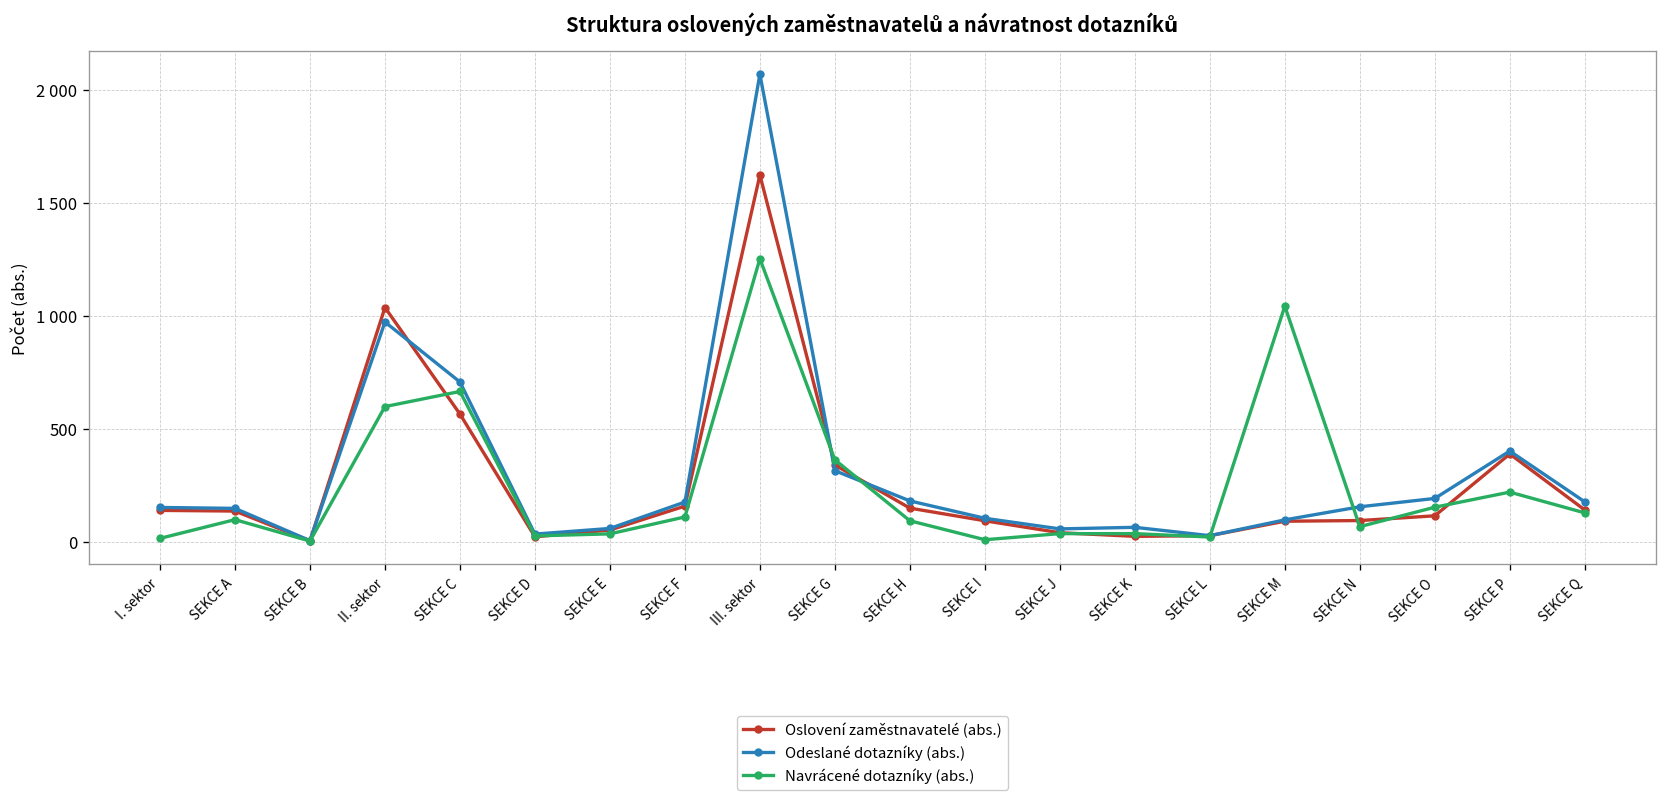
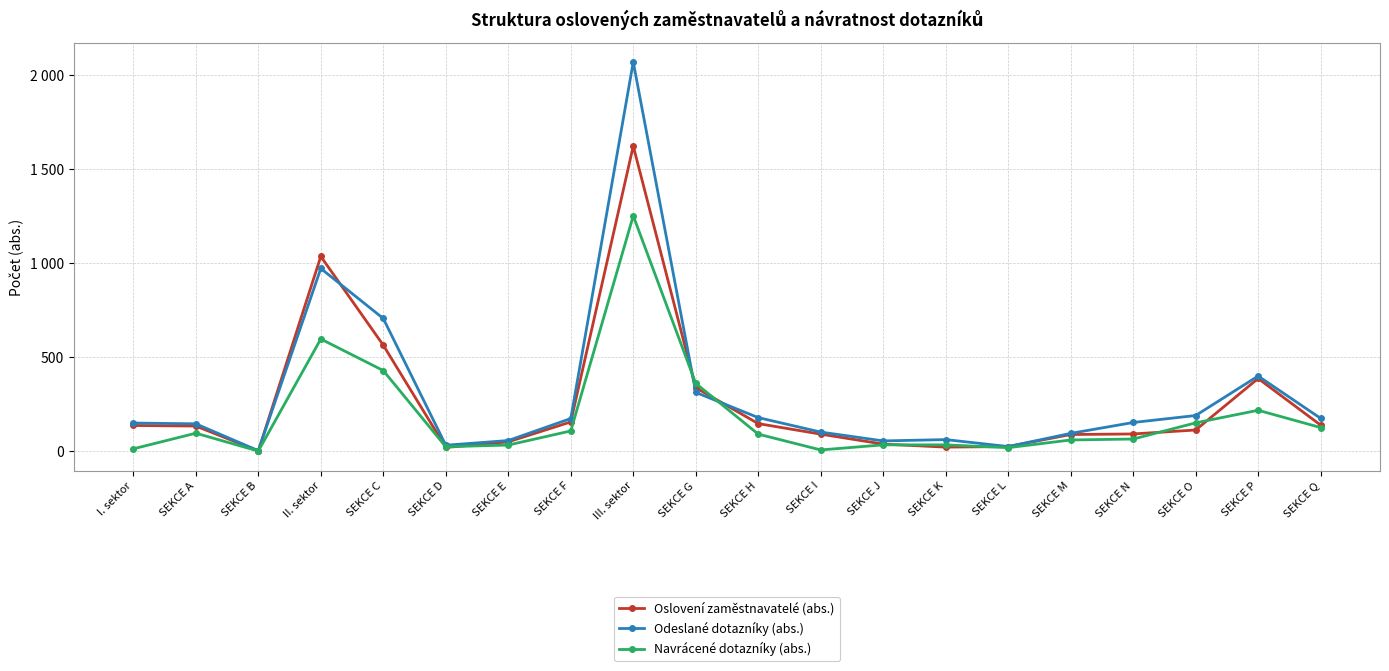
  {
    "Oslovení zaměstnavatelé (abs.)": {
      "II. sektor": 1040,
      "SEKCE C": 570,
      "SEKCE F": 160,
      "III. sektor": 1620,
      "SEKCE G": 340,
      "SEKCE H": 150,
      "SEKCE N": 90,
      "SEKCE O": 110
    },
    "Odeslané dotazníky (abs.)": {
      "II. sektor": 970,
      "SEKCE C": 710,
      "SEKCE F": 180,
      "III. sektor": 2070,
      "SEKCE G": 310,
      "SEKCE H": 180,
      "SEKCE J": 60,
      "SEKCE K": 60,
      "SEKCE N": 150,
      "SEKCE O": 190,
      "SEKCE Q": 180
    },
    "Navrácené dotazníky (abs.)": {
      "I. sektor": 10,
      "SEKCE A": 100,
      "II. sektor": 600,
-     "SEKCE C": 670,
+     "SEKCE C": 430,
      "SEKCE E": 30,
      "SEKCE F": 110,
      "III. sektor": 1250,
      "SEKCE G": 360,
      "SEKCE H": 90,
      "SEKCE I": 10,
-     "SEKCE M": 1040,
+     "SEKCE M": 60,
      "SEKCE N": 70,
      "SEKCE O": 150,
      "SEKCE P": 220
    }
  }
